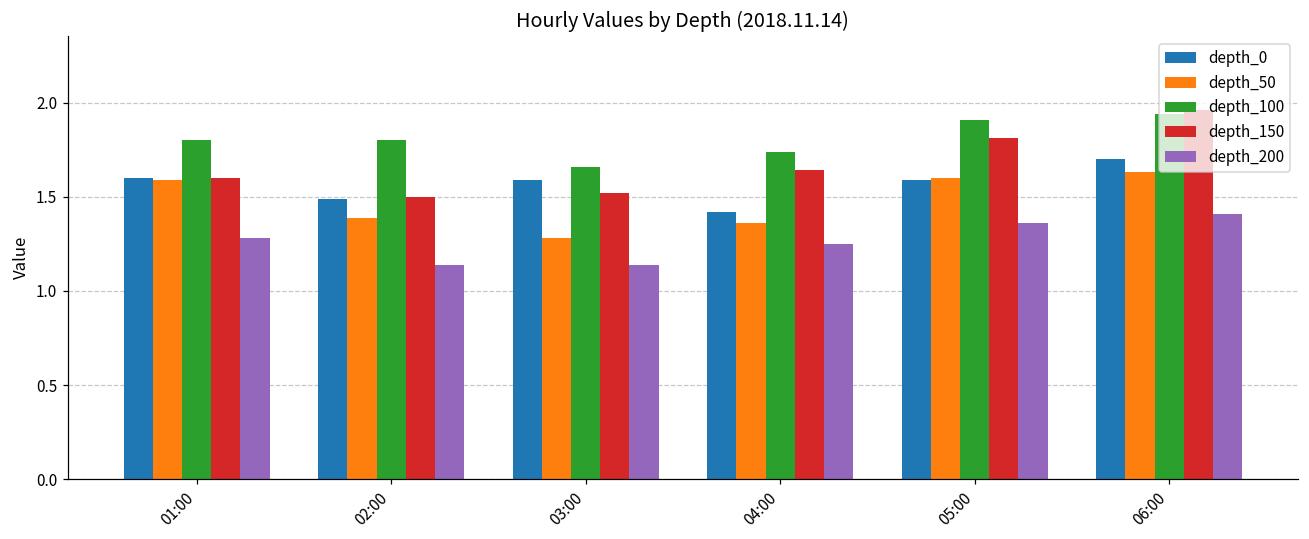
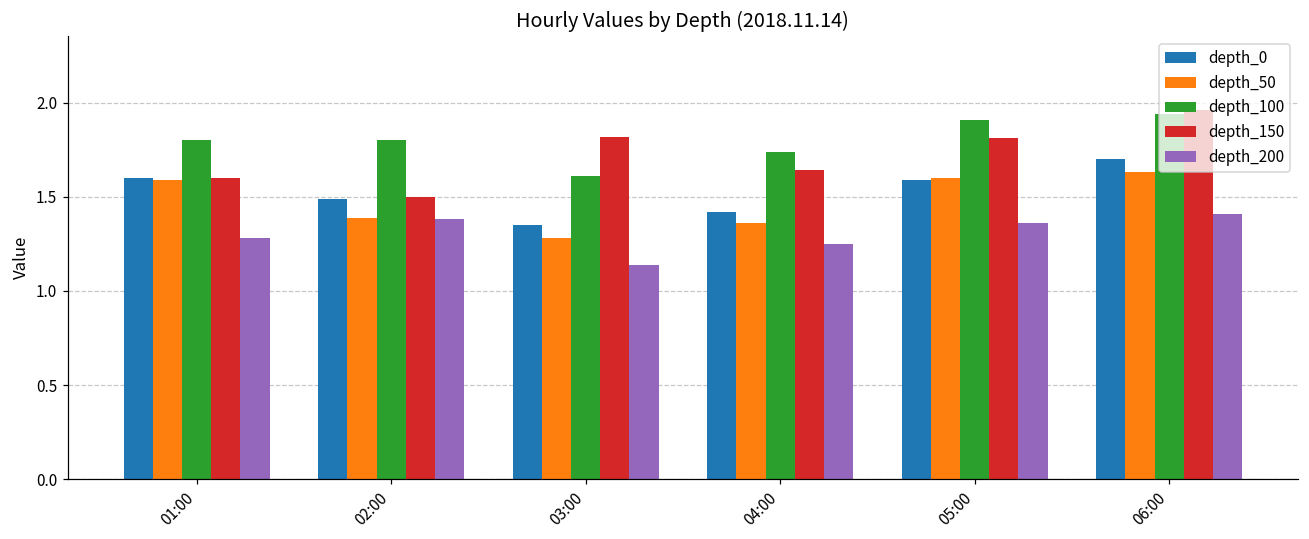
  {
    "depth_0": {
      "01:00": 1.60,
      "02:00": 1.49,
-     "03:00": 1.59,
+     "03:00": 1.35,
      "04:00": 1.42,
      "05:00": 1.59,
      "06:00": 1.70
    },
    "depth_50": {
      "01:00": 1.59,
      "02:00": 1.39,
      "03:00": 1.28,
      "04:00": 1.36,
      "05:00": 1.60,
      "06:00": 1.63
    },
    "depth_100": {
      "01:00": 1.80,
      "02:00": 1.80,
-     "03:00": 1.66,
+     "03:00": 1.61,
      "04:00": 1.74,
      "05:00": 1.91
    },
    "depth_150": {
      "01:00": 1.60,
      "02:00": 1.50,
-     "03:00": 1.52,
+     "03:00": 1.82,
      "04:00": 1.64,
      "05:00": 1.81
    },
    "depth_200": {
      "01:00": 1.28,
-     "02:00": 1.14,
+     "02:00": 1.38,
      "03:00": 1.14,
      "04:00": 1.25,
      "05:00": 1.36,
      "06:00": 1.41
    }
  }
